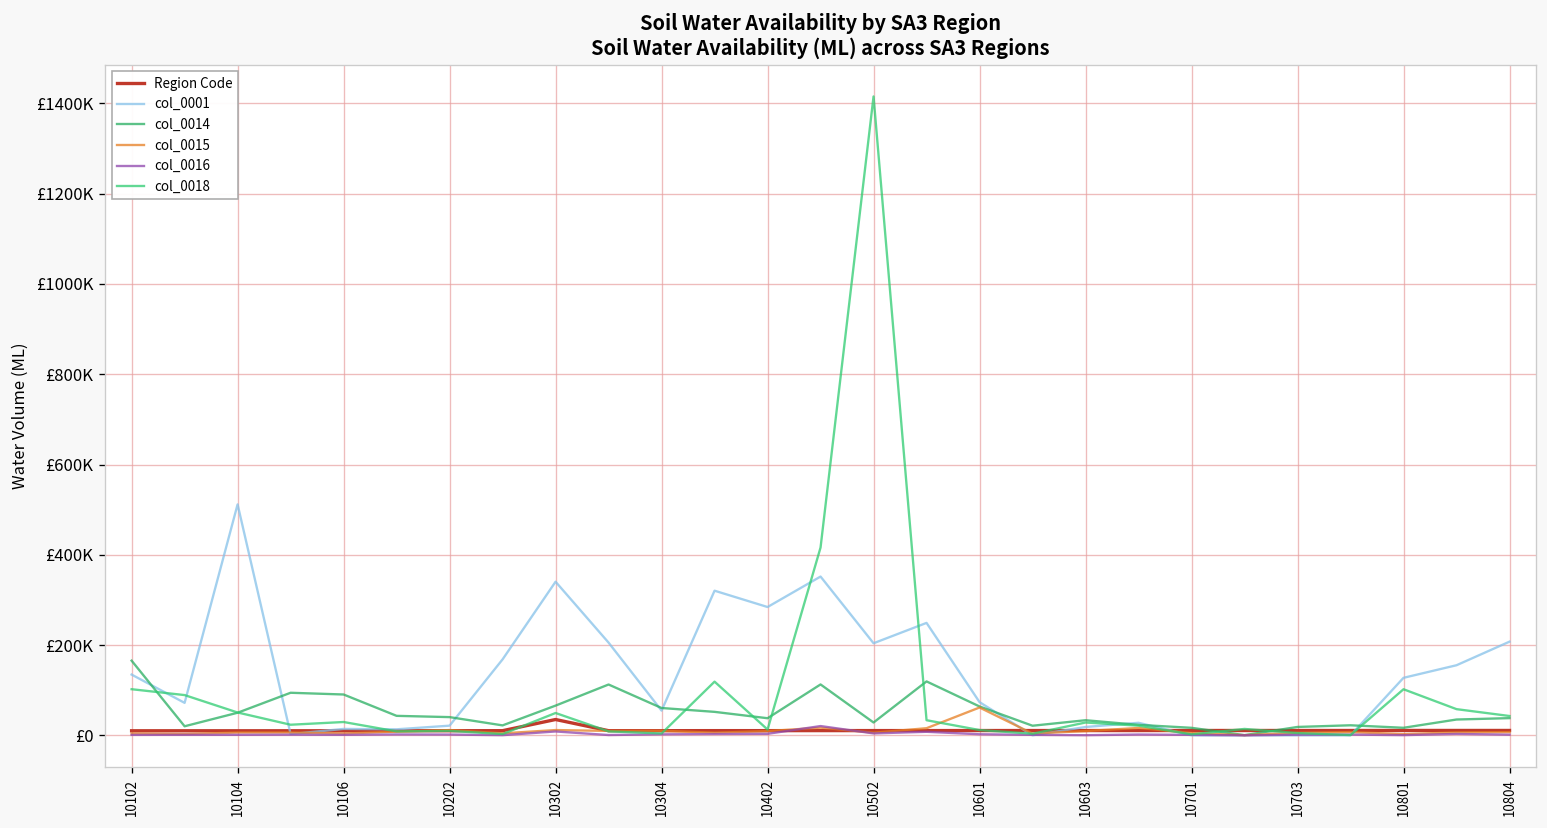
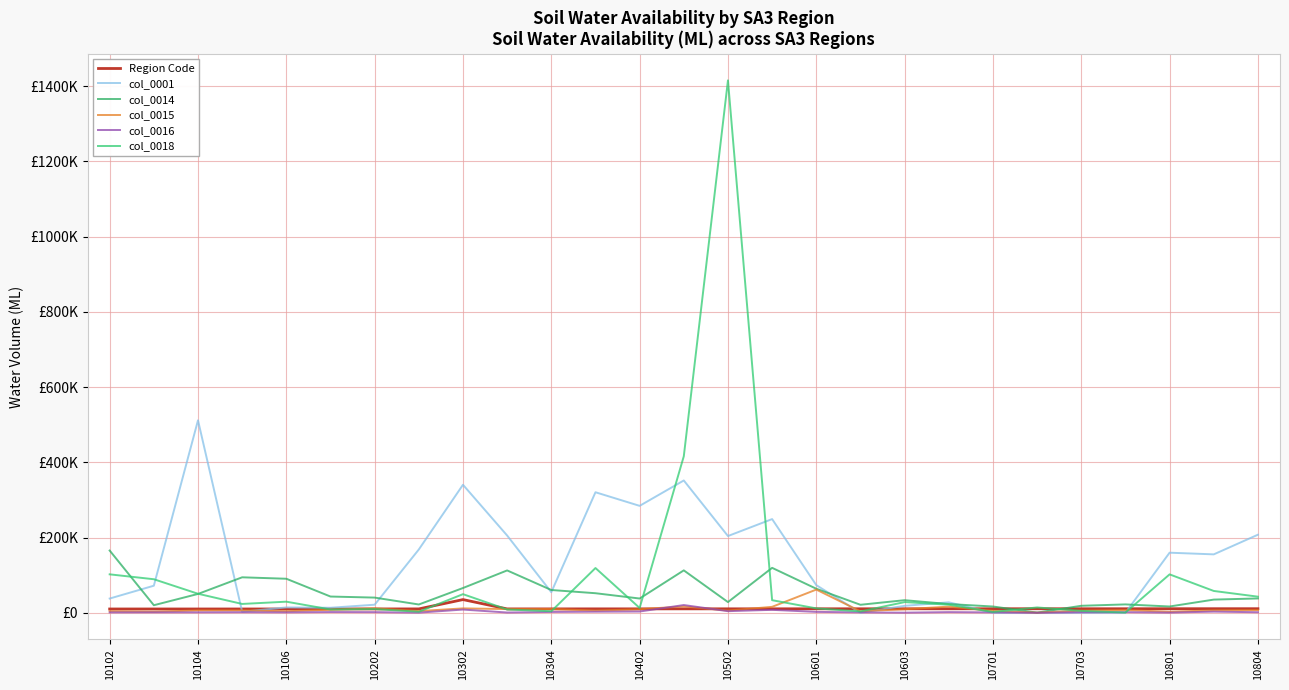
  {
    "Region Code": {
      "10302": "£40000"
    },
    "col_0001": {
-     "10102": "£130000",
+     "10102": "£40000",
      "10104": "£510000",
      "10202": "£20000",
      "10302": "£340000",
      "10402": "£280000",
      "10502": "£200000",
      "10601": "£70000",
      "10603": "£20000",
-     "10801": "£130000",
+     "10801": "£160000",
      "10804": "£210000"
    },
    "col_0016": {
      "10202": "£0",
      "10601": "£0",
      "10603": "£0"
    }
  }
